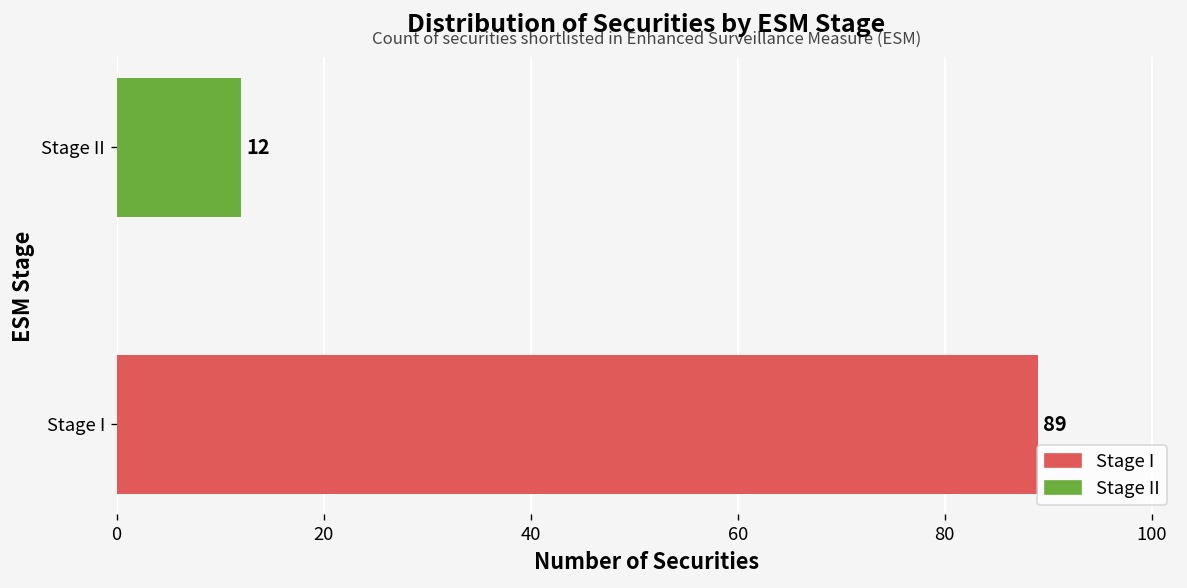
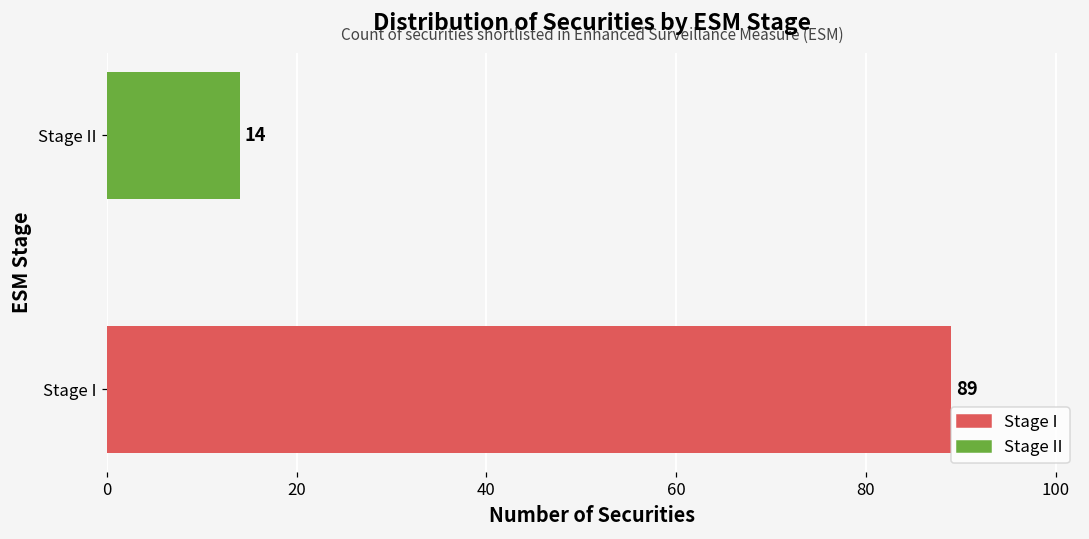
  {
-   "Stage II": 12,
+   "Stage II": 14,
    "Stage I": 89
  }
